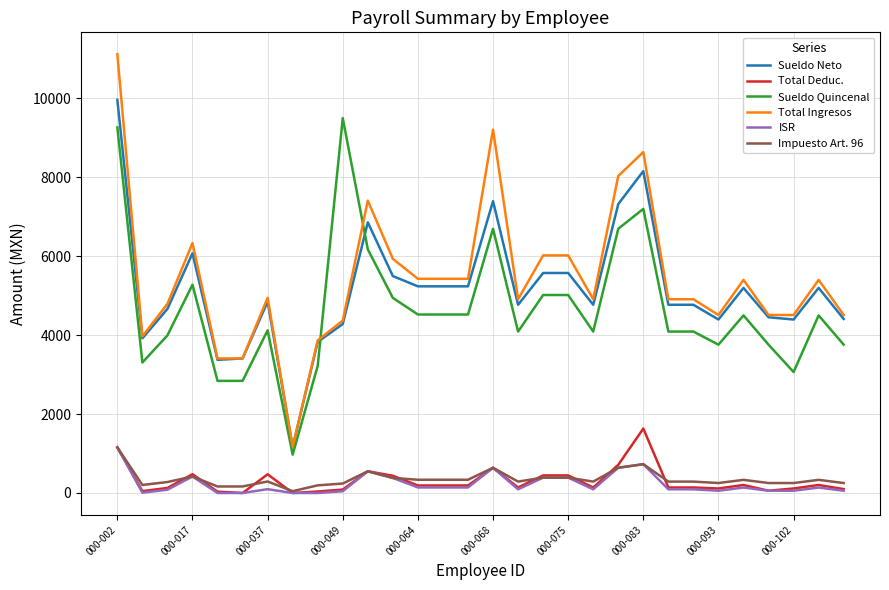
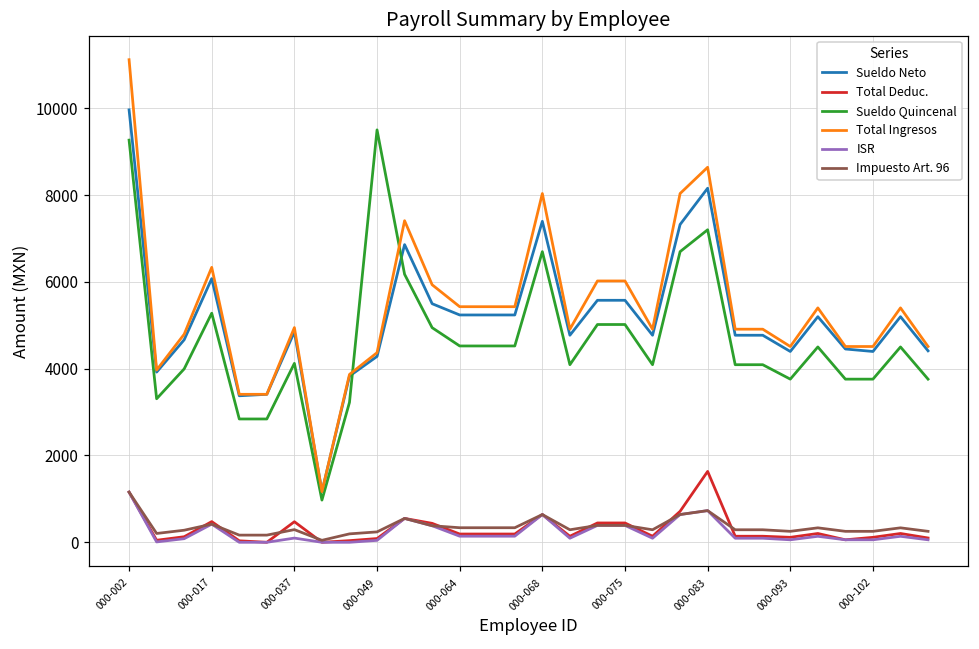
  {
    "Sueldo Neto": {
      "000-002": 10000,
      "000-017": 6100,
      "000-037": 4800,
      "000-049": 4300,
      "000-064": 5200,
      "000-068": 7400,
      "000-075": 5600,
      "000-083": 8200,
      "000-093": 4400,
      "000-102": 4400
    },
    "Total Deduc.": {
      "000-037": 500,
      "000-083": 1600
    },
    "Sueldo Quincenal": {
      "000-002": 9300,
      "000-017": 5300,
      "000-037": 4100,
      "000-049": 9500,
      "000-064": 4500,
      "000-068": 6700,
      "000-075": 5000,
      "000-083": 7200,
      "000-093": 3800,
-     "000-102": 3100
+     "000-102": 3800
    },
    "Total Ingresos": {
      "000-002": 11100,
      "000-017": 6300,
      "000-037": 4900,
      "000-049": 4400,
      "000-064": 5400,
-     "000-068": 9200,
+     "000-068": 8000,
      "000-075": 6000,
      "000-083": 8600,
      "000-093": 4500,
      "000-102": 4500
    },
    "ISR": {
      "000-037": 100
    },
    "Impuesto Art. 96": {
      "000-037": 300,
      "000-049": 200,
      "000-064": 300,
      "000-093": 300,
      "000-102": 300
    }
  }
